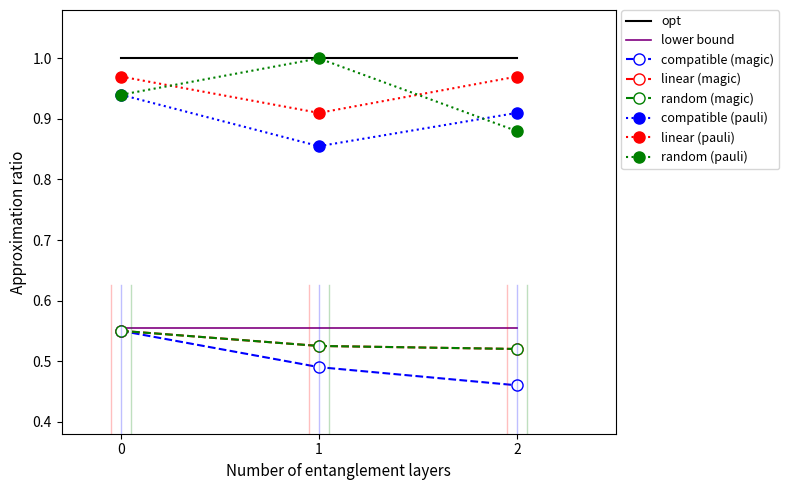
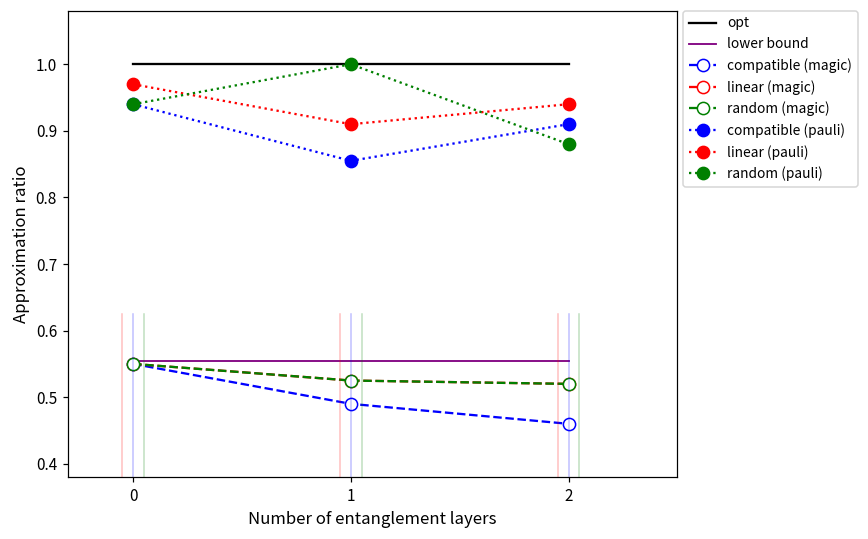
  {
    "opt": {
      "0": 1.00,
      "2": 1.00
    },
    "lower bound": {
      "0": 0.56,
      "1": 0.56,
      "2": 0.56
    },
    "linear (pauli)": {
      "0": 0.97,
      "1": 0.91,
-     "2": 0.97
+     "2": 0.94
    }
  }
